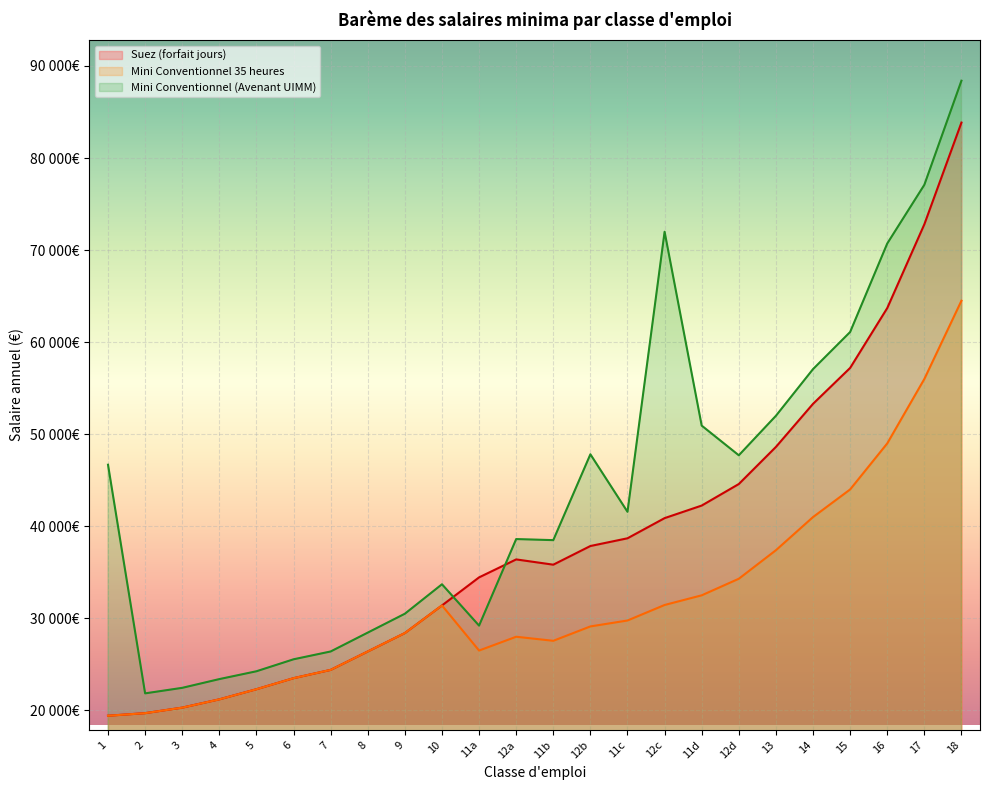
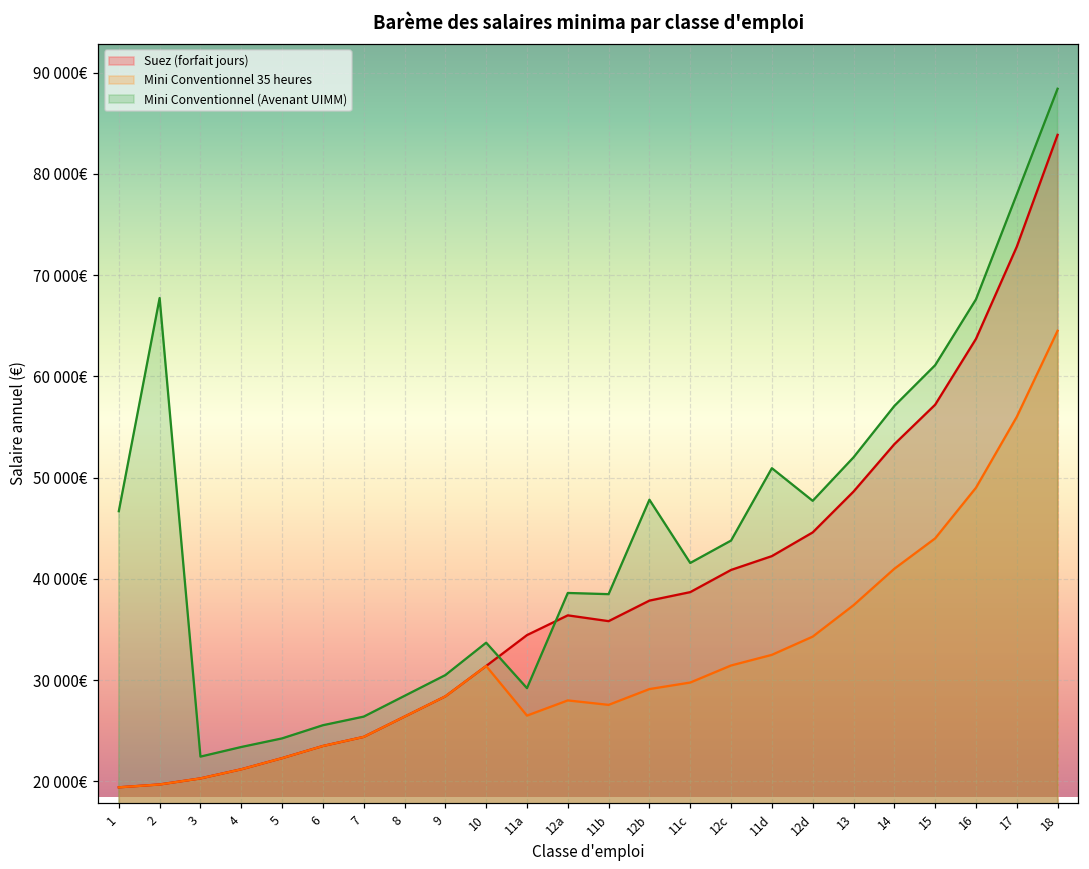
  {
    "Mini Conventionnel (Avenant UIMM)": {
      "1": "47000€",
-     "2": "22000€",
+     "2": "68000€",
      "3": "22000€",
      "4": "23000€",
      "5": "24000€",
      "6": "26000€",
      "7": "26000€",
      "8": "28000€",
      "9": "31000€",
      "10": "34000€",
      "11a": "29000€",
      "12a": "39000€",
      "11b": "38000€",
      "12b": "48000€",
      "11c": "42000€",
-     "12c": "72000€",
+     "12c": "44000€",
      "11d": "51000€",
      "12d": "48000€",
      "13": "52000€",
      "14": "57000€",
      "15": "61000€",
-     "16": "71000€",
-     "17": "77000€",
+     "16": "68000€",
+     "17": "78000€",
      "18": "88000€"
    }
  }
